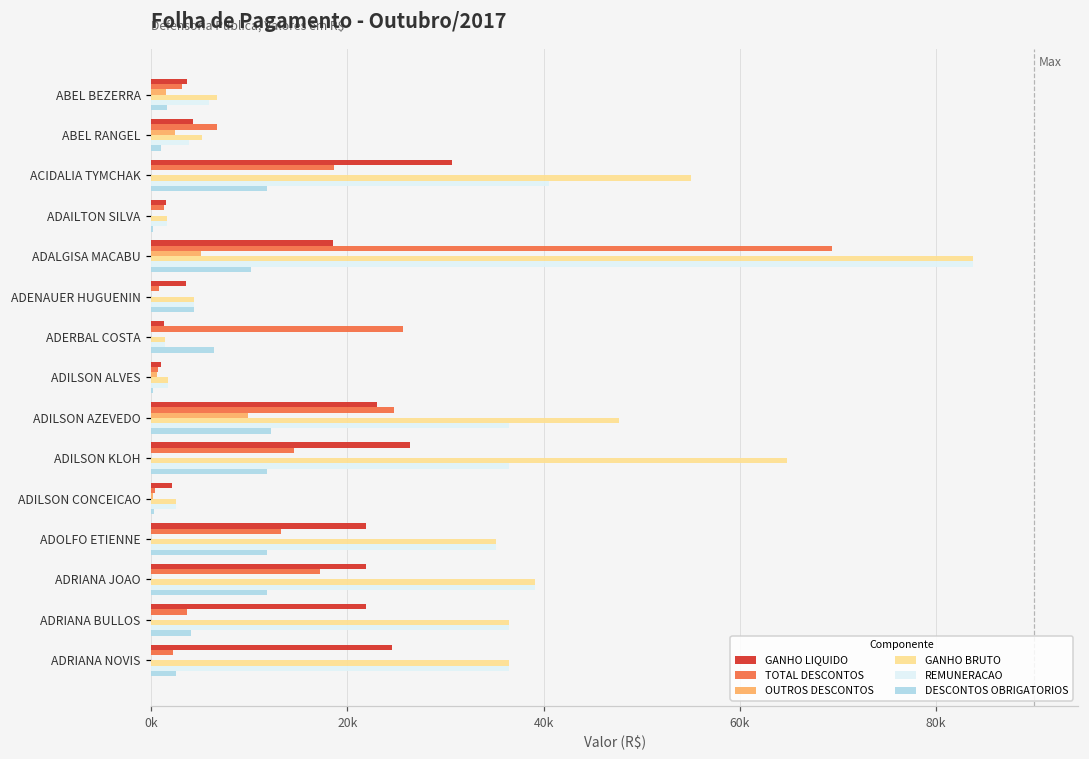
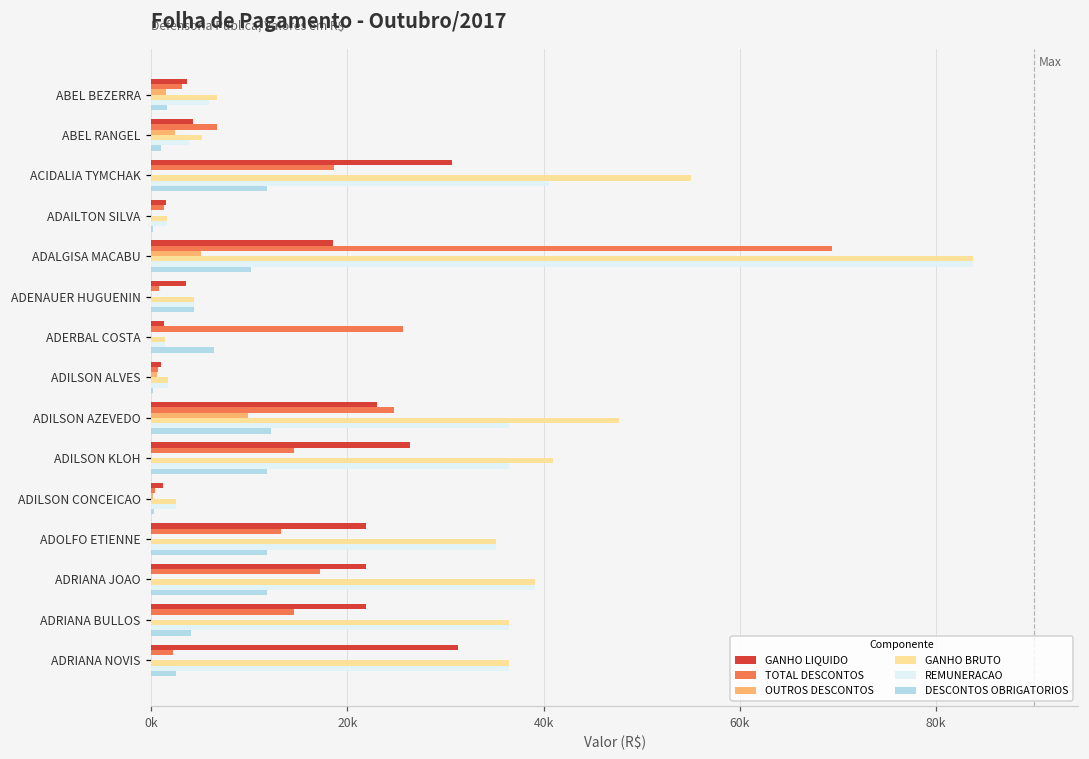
  {
    "GANHO LIQUIDO": {
      "ABEL BEZERRA": 4000,
      "ABEL RANGEL": 4000,
      "ACIDALIA TYMCHAK": 31000,
      "ADAILTON SILVA": 2000,
      "ADALGISA MACABU": 19000,
      "ADENAUER HUGUENIN": 4000,
      "ADERBAL COSTA": 1000,
      "ADILSON ALVES": 1000,
      "ADILSON AZEVEDO": 23000,
      "ADILSON KLOH": 26000,
-     "ADILSON CONCEICAO": 2000,
+     "ADILSON CONCEICAO": 1000,
      "ADOLFO ETIENNE": 22000,
      "ADRIANA JOAO": 22000,
      "ADRIANA BULLOS": 22000,
-     "ADRIANA NOVIS": 25000
+     "ADRIANA NOVIS": 31000
    },
    "TOTAL DESCONTOS": {
      "ABEL BEZERRA": 3000,
      "ABEL RANGEL": 7000,
      "ACIDALIA TYMCHAK": 19000,
      "ADAILTON SILVA": 1000,
      "ADALGISA MACABU": 69000,
      "ADENAUER HUGUENIN": 1000,
      "ADERBAL COSTA": 26000,
      "ADILSON ALVES": 1000,
      "ADILSON AZEVEDO": 25000,
      "ADILSON KLOH": 15000,
      "ADILSON CONCEICAO": 0,
      "ADOLFO ETIENNE": 13000,
      "ADRIANA JOAO": 17000,
-     "ADRIANA BULLOS": 4000,
+     "ADRIANA BULLOS": 15000,
      "ADRIANA NOVIS": 2000
    },
    "OUTROS DESCONTOS": {
      "ABEL BEZERRA": 2000,
      "ABEL RANGEL": 2000,
      "ACIDALIA TYMCHAK": 0,
      "ADAILTON SILVA": 0,
      "ADALGISA MACABU": 5000,
      "ADENAUER HUGUENIN": 0,
      "ADERBAL COSTA": 0,
      "ADILSON ALVES": 1000,
      "ADILSON AZEVEDO": 10000,
      "ADILSON KLOH": 0,
      "ADOLFO ETIENNE": 0,
      "ADRIANA JOAO": 0,
      "ADRIANA BULLOS": 0,
      "ADRIANA NOVIS": 0
    },
    "GANHO BRUTO": {
      "ABEL BEZERRA": 7000,
      "ABEL RANGEL": 5000,
      "ACIDALIA TYMCHAK": 55000,
      "ADAILTON SILVA": 2000,
      "ADALGISA MACABU": 84000,
      "ADENAUER HUGUENIN": 4000,
      "ADERBAL COSTA": 1000,
      "ADILSON ALVES": 2000,
      "ADILSON AZEVEDO": 48000,
-     "ADILSON KLOH": 65000,
+     "ADILSON KLOH": 41000,
      "ADILSON CONCEICAO": 3000,
      "ADOLFO ETIENNE": 35000,
      "ADRIANA JOAO": 39000,
      "ADRIANA BULLOS": 36000,
      "ADRIANA NOVIS": 36000
    },
    "REMUNERACAO": {
      "ABEL BEZERRA": 6000,
      "ABEL RANGEL": 4000,
      "ACIDALIA TYMCHAK": 41000,
      "ADAILTON SILVA": 2000,
      "ADALGISA MACABU": 84000,
      "ADENAUER HUGUENIN": 4000,
      "ADERBAL COSTA": 1000,
      "ADILSON ALVES": 2000,
      "ADILSON AZEVEDO": 36000,
      "ADILSON KLOH": 36000,
      "ADILSON CONCEICAO": 3000,
      "ADOLFO ETIENNE": 35000,
      "ADRIANA JOAO": 39000,
      "ADRIANA BULLOS": 36000,
      "ADRIANA NOVIS": 36000
    },
    "DESCONTOS OBRIGATORIOS": {
      "ABEL BEZERRA": 2000,
      "ABEL RANGEL": 1000,
      "ACIDALIA TYMCHAK": 12000,
      "ADALGISA MACABU": 10000,
      "ADENAUER HUGUENIN": 4000,
      "ADERBAL COSTA": 6000,
      "ADILSON AZEVEDO": 12000,
      "ADILSON KLOH": 12000,
      "ADOLFO ETIENNE": 12000,
      "ADRIANA JOAO": 12000,
      "ADRIANA BULLOS": 4000,
      "ADRIANA NOVIS": 2000
    }
  }
